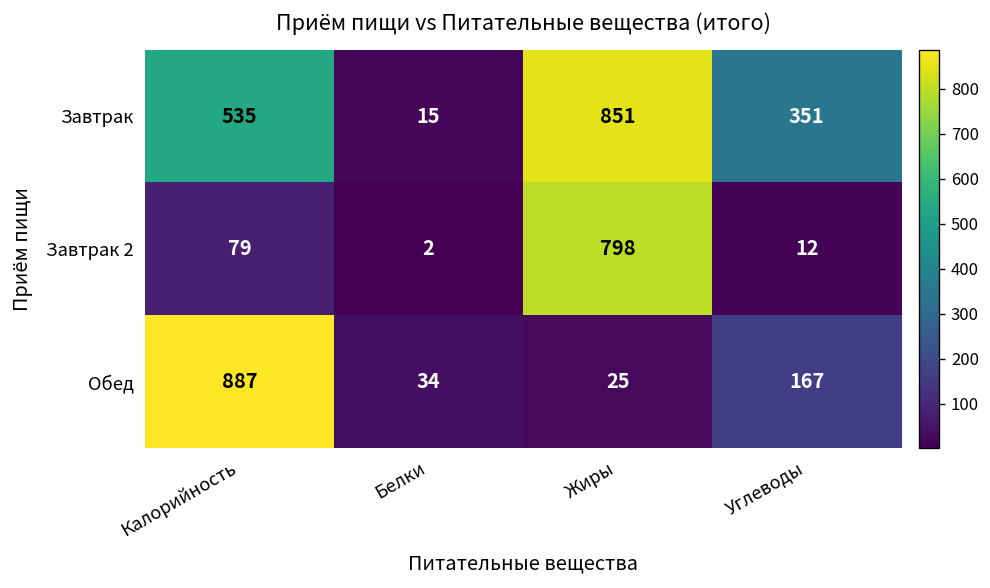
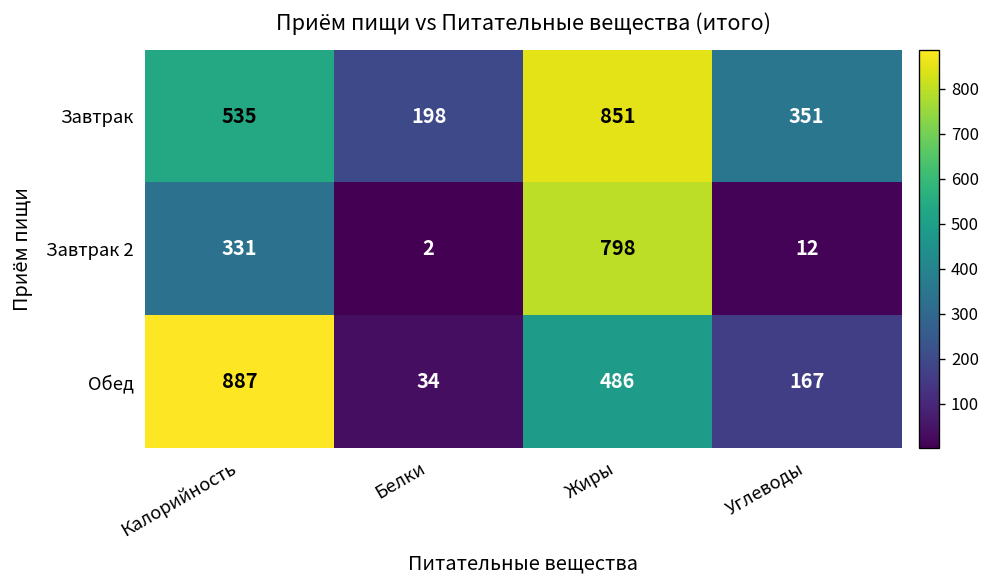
  {
    "Завтрак": {
      "Калорийность": 535,
-     "Белки": 15,
+     "Белки": 198,
      "Жиры": 851,
      "Углеводы": 351
    },
    "Завтрак 2": {
-     "Калорийность": 79,
+     "Калорийность": 331,
      "Белки": 2,
      "Жиры": 798,
      "Углеводы": 12
    },
    "Обед": {
      "Калорийность": 887,
      "Белки": 34,
-     "Жиры": 25,
+     "Жиры": 486,
      "Углеводы": 167
    }
  }
